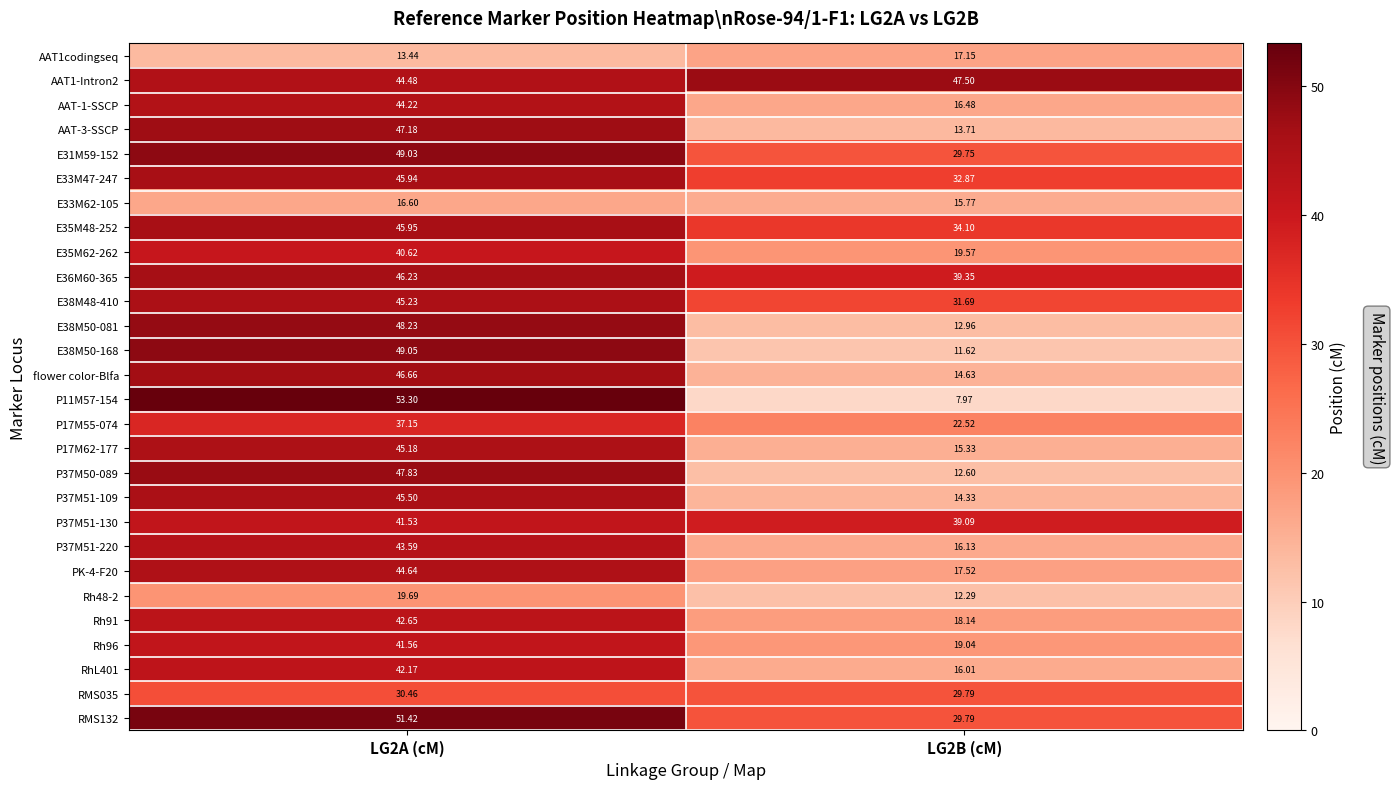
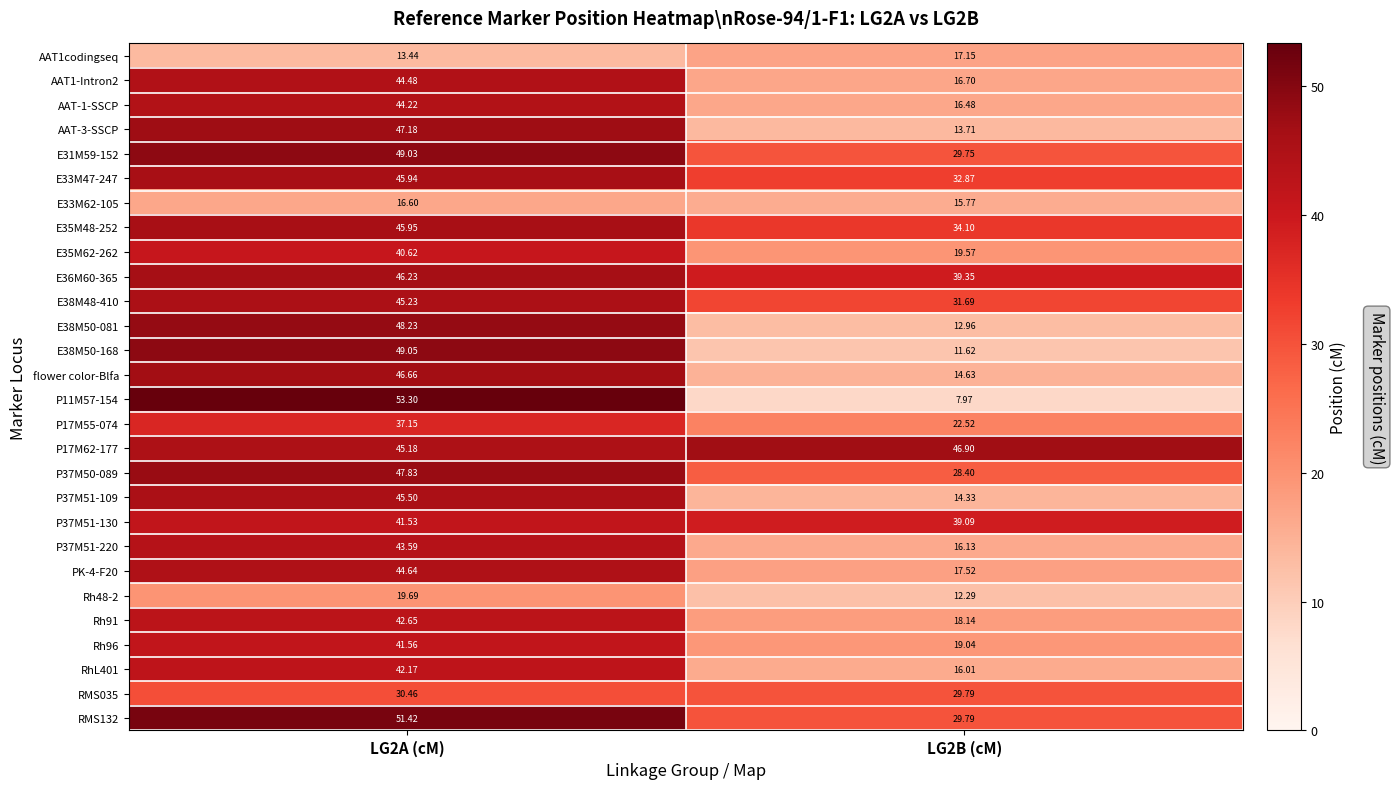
  {
    "AAT1codingseq": {
      "LG2A (cM)": 13.44,
      "LG2B (cM)": 17.15
    },
    "AAT1-Intron2": {
      "LG2A (cM)": 44.48,
-     "LG2B (cM)": 47.50
+     "LG2B (cM)": 16.70
    },
    "AAT-1-SSCP": {
      "LG2A (cM)": 44.22,
      "LG2B (cM)": 16.48
    },
    "AAT-3-SSCP": {
      "LG2A (cM)": 47.18,
      "LG2B (cM)": 13.71
    },
    "E31M59-152": {
      "LG2A (cM)": 49.03,
      "LG2B (cM)": 29.75
    },
    "E33M47-247": {
      "LG2A (cM)": 45.94,
      "LG2B (cM)": 32.87
    },
    "E33M62-105": {
      "LG2A (cM)": 16.60,
      "LG2B (cM)": 15.77
    },
    "E35M48-252": {
      "LG2A (cM)": 45.95,
      "LG2B (cM)": 34.10
    },
    "E35M62-262": {
      "LG2A (cM)": 40.62,
      "LG2B (cM)": 19.57
    },
    "E36M60-365": {
      "LG2A (cM)": 46.23,
      "LG2B (cM)": 39.35
    },
    "E38M48-410": {
      "LG2A (cM)": 45.23,
      "LG2B (cM)": 31.69
    },
    "E38M50-081": {
      "LG2A (cM)": 48.23,
      "LG2B (cM)": 12.96
    },
    "E38M50-168": {
      "LG2A (cM)": 49.05,
      "LG2B (cM)": 11.62
    },
    "flower color-Blfa": {
      "LG2A (cM)": 46.66,
      "LG2B (cM)": 14.63
    },
    "P11M57-154": {
      "LG2A (cM)": 53.30,
      "LG2B (cM)": 7.97
    },
    "P17M55-074": {
      "LG2A (cM)": 37.15,
      "LG2B (cM)": 22.52
    },
    "P17M62-177": {
      "LG2A (cM)": 45.18,
-     "LG2B (cM)": 15.33
+     "LG2B (cM)": 46.90
    },
    "P37M50-089": {
      "LG2A (cM)": 47.83,
-     "LG2B (cM)": 12.60
+     "LG2B (cM)": 28.40
    },
    "P37M51-109": {
      "LG2A (cM)": 45.50,
      "LG2B (cM)": 14.33
    },
    "P37M51-130": {
      "LG2A (cM)": 41.53,
      "LG2B (cM)": 39.09
    },
    "P37M51-220": {
      "LG2A (cM)": 43.59,
      "LG2B (cM)": 16.13
    },
    "PK-4-F20": {
      "LG2A (cM)": 44.64,
      "LG2B (cM)": 17.52
    },
    "Rh48-2": {
      "LG2A (cM)": 19.69,
      "LG2B (cM)": 12.29
    },
    "Rh91": {
      "LG2A (cM)": 42.65,
      "LG2B (cM)": 18.14
    },
    "Rh96": {
      "LG2A (cM)": 41.56,
      "LG2B (cM)": 19.04
    },
    "RhL401": {
      "LG2A (cM)": 42.17,
      "LG2B (cM)": 16.01
    },
    "RMS035": {
      "LG2A (cM)": 30.46,
      "LG2B (cM)": 29.79
    },
    "RMS132": {
      "LG2A (cM)": 51.42,
      "LG2B (cM)": 29.79
    }
  }
